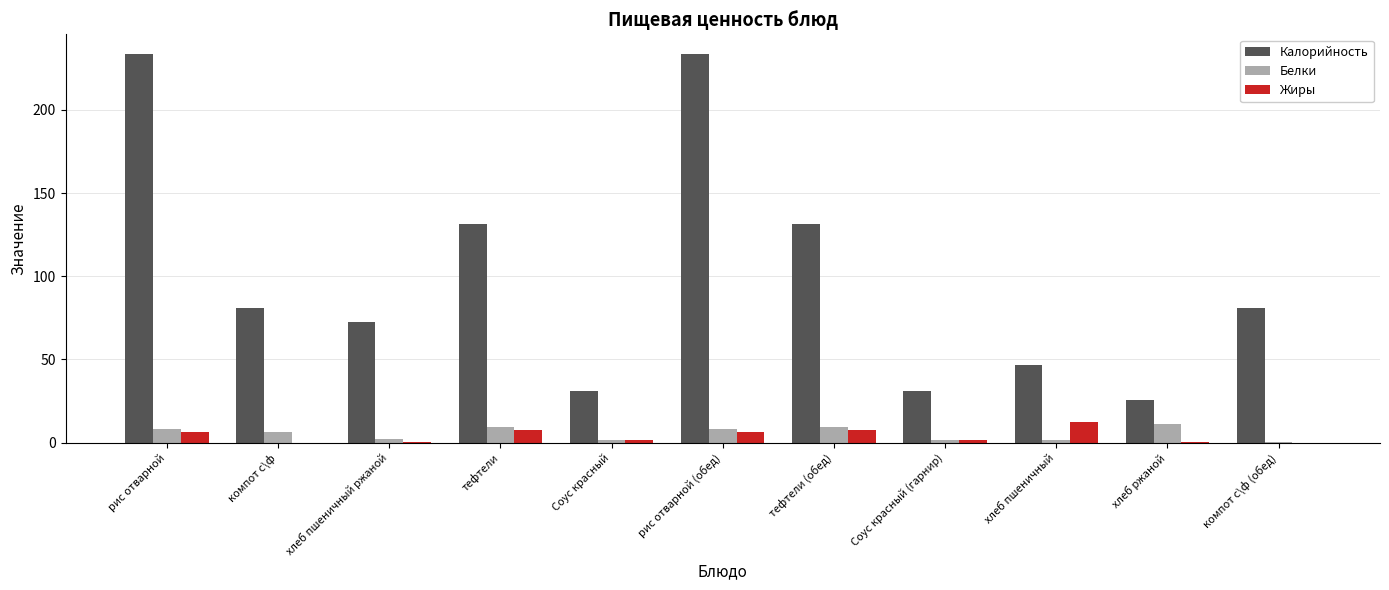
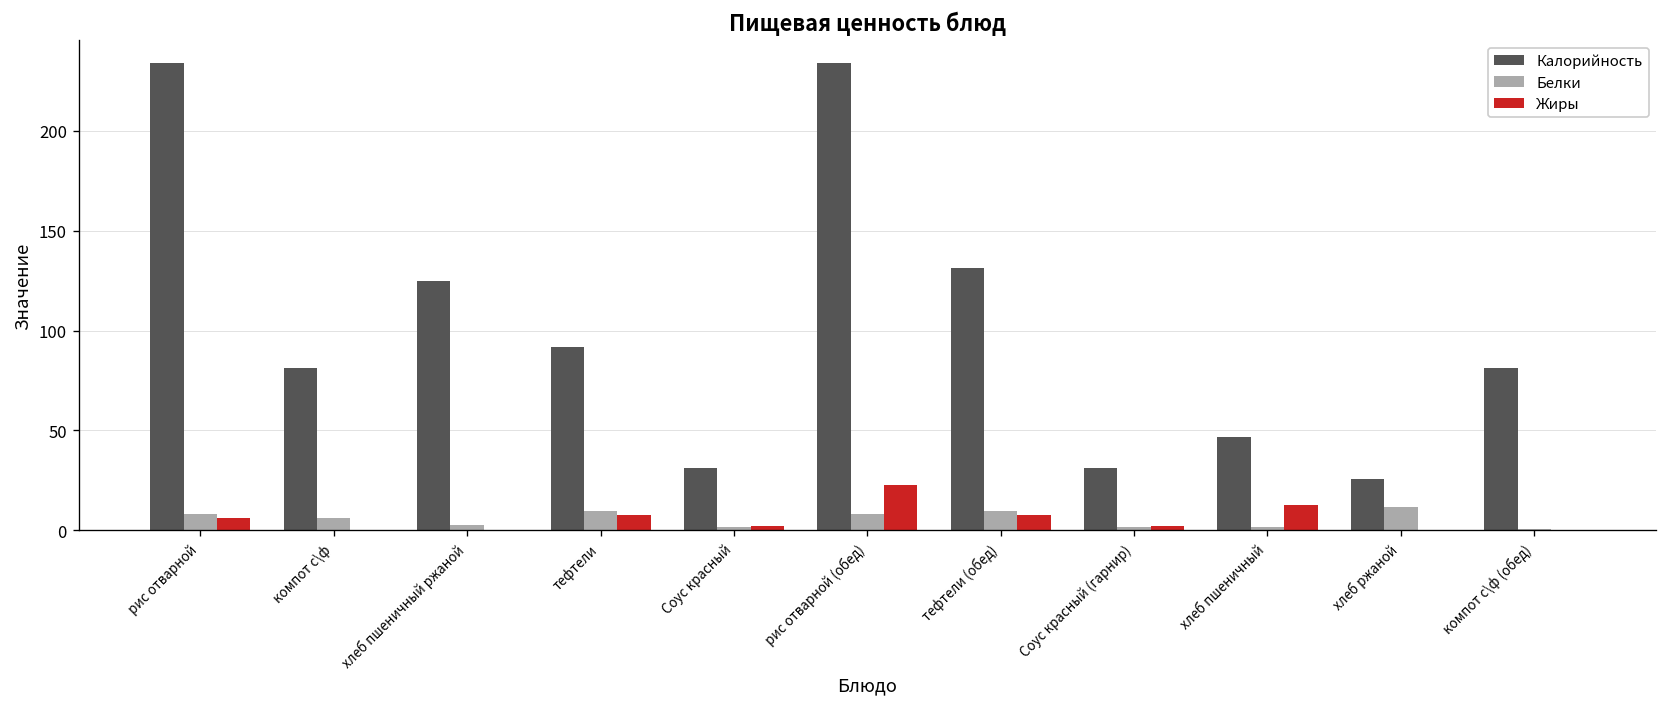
  {
    "Калорийность": {
      "рис отварной": 234,
      "компот с\\ф": 81,
-     "хлеб пшеничный ржаной": 73,
-     "тефтели": 131,
+     "хлеб пшеничный ржаной": 125,
+     "тефтели": 92,
      "Соус красный": 31,
      "рис отварной (обед)": 234,
      "тефтели (обед)": 131,
      "Соус красный (гарнир)": 31,
      "хлеб пшеничный": 47,
      "хлеб ржаной": 26,
      "компот с\\ф (обед)": 81
    },
    "Белки": {
      "рис отварной": 8,
      "компот с\\ф": 6,
      "хлеб пшеничный ржаной": 3,
      "тефтели": 10,
      "рис отварной (обед)": 8,
      "тефтели (обед)": 10,
      "хлеб ржаной": 11
    },
    "Жиры": {
      "рис отварной": 6,
      "компот с\\ф": 0,
      "тефтели": 8,
      "Соус красный": 2,
-     "рис отварной (обед)": 6,
+     "рис отварной (обед)": 23,
      "тефтели (обед)": 8,
      "Соус красный (гарнир)": 2,
      "хлеб пшеничный": 12,
      "компот с\\ф (обед)": 0
    }
  }
